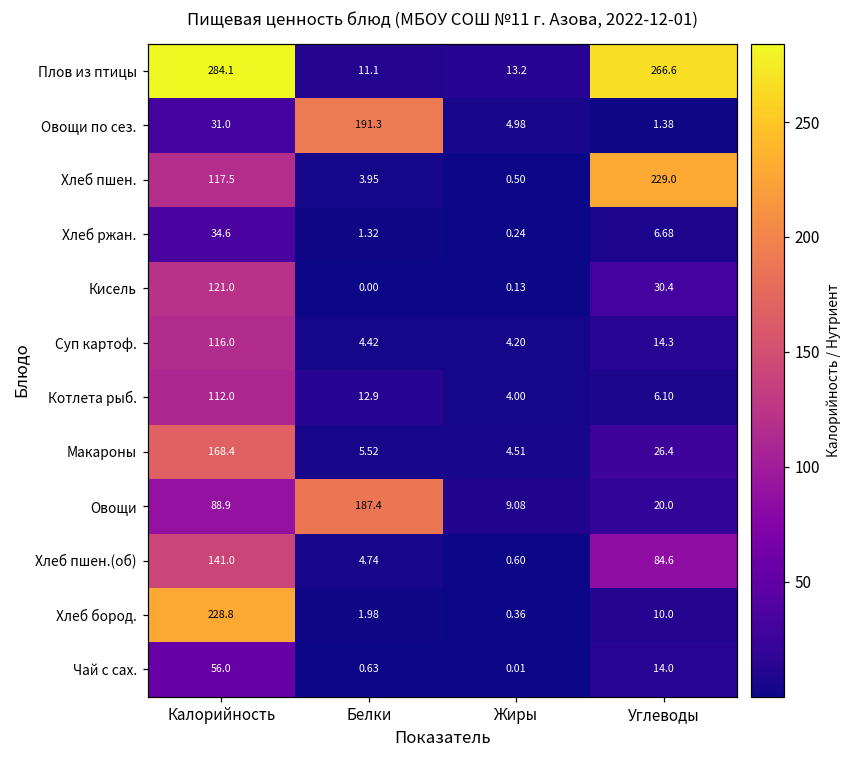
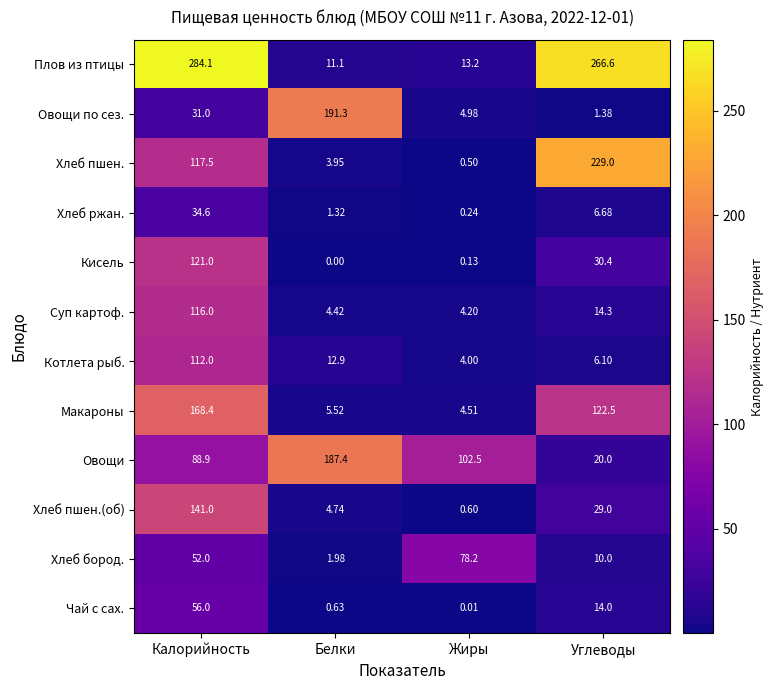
  {
    "Плов из птицы": {
      "Калорийность": 284.1,
      "Белки": 11.1,
      "Жиры": 13.2,
      "Углеводы": 266.6
    },
    "Овощи по сез.": {
      "Калорийность": 31.0,
      "Белки": 191.3,
      "Жиры": 4.98,
      "Углеводы": 1.38
    },
    "Хлеб пшен.": {
      "Калорийность": 117.5,
      "Белки": 3.95,
      "Жиры": 0.50,
      "Углеводы": 229.0
    },
    "Хлеб ржан.": {
      "Калорийность": 34.6,
      "Белки": 1.32,
      "Жиры": 0.24,
      "Углеводы": 6.68
    },
    "Кисель": {
      "Калорийность": 121.0,
      "Белки": 0.00,
      "Жиры": 0.13,
      "Углеводы": 30.4
    },
    "Суп картоф.": {
      "Калорийность": 116.0,
      "Белки": 4.42,
      "Жиры": 4.20,
      "Углеводы": 14.3
    },
    "Котлета рыб.": {
      "Калорийность": 112.0,
      "Белки": 12.9,
      "Жиры": 4.00,
      "Углеводы": 6.10
    },
    "Макароны": {
      "Калорийность": 168.4,
      "Белки": 5.52,
      "Жиры": 4.51,
-     "Углеводы": 26.4
+     "Углеводы": 122.5
    },
    "Овощи": {
      "Калорийность": 88.9,
      "Белки": 187.4,
-     "Жиры": 9.08,
+     "Жиры": 102.5,
      "Углеводы": 20.0
    },
    "Хлеб пшен.(об)": {
      "Калорийность": 141.0,
      "Белки": 4.74,
      "Жиры": 0.60,
-     "Углеводы": 84.6
+     "Углеводы": 29.0
    },
    "Хлеб бород.": {
-     "Калорийность": 228.8,
+     "Калорийность": 52.0,
      "Белки": 1.98,
-     "Жиры": 0.36,
+     "Жиры": 78.2,
      "Углеводы": 10.0
    },
    "Чай с сах.": {
      "Калорийность": 56.0,
      "Белки": 0.63,
      "Жиры": 0.01,
      "Углеводы": 14.0
    }
  }
